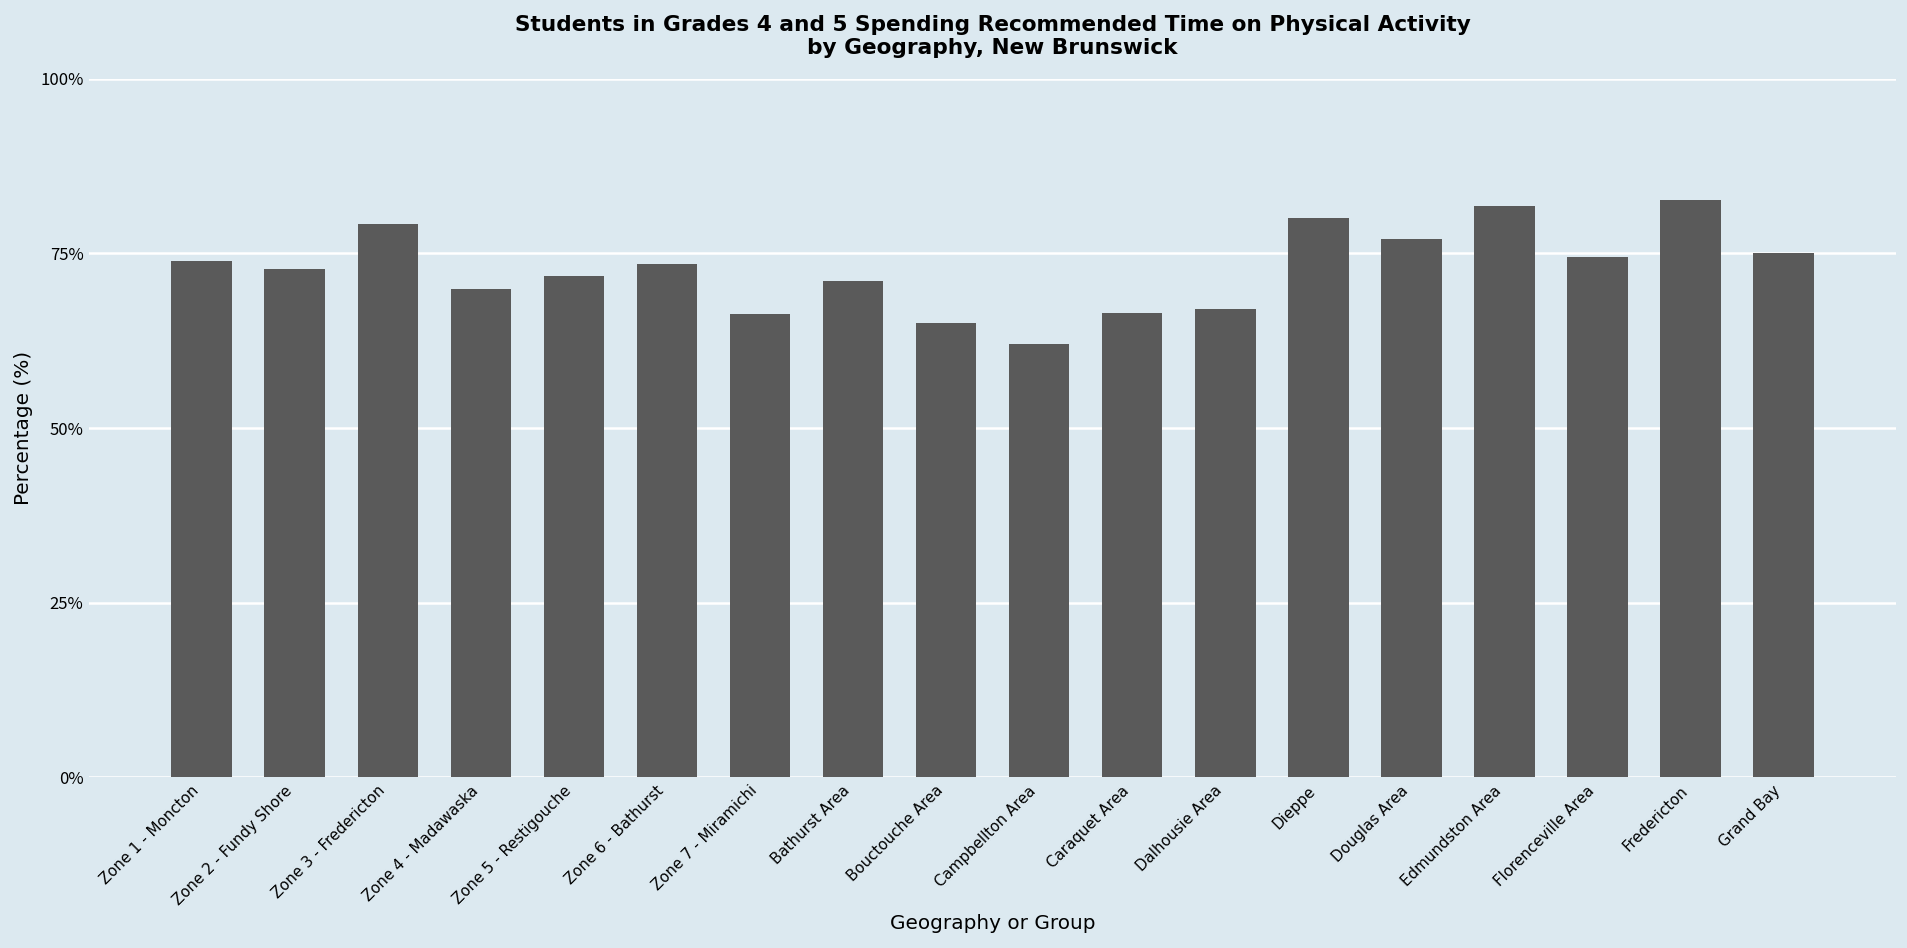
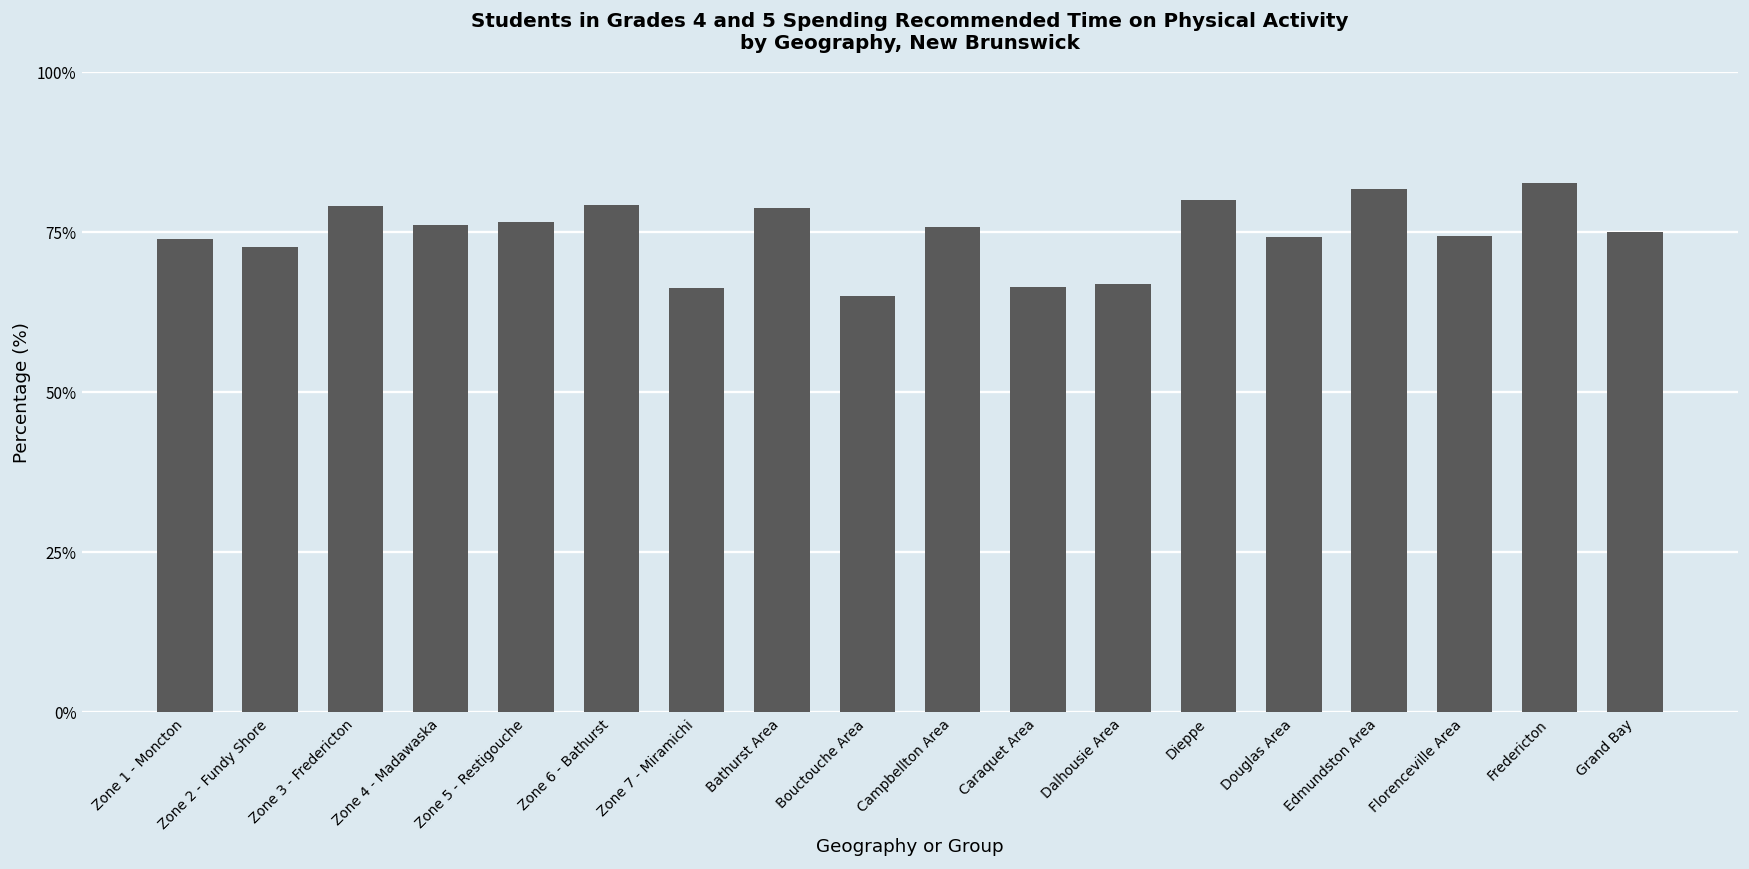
  {
    "Zone 1 - Moncton": "74%",
    "Zone 2 - Fundy Shore": "73%",
    "Zone 3 - Fredericton": "79%",
-   "Zone 4 - Madawaska": "70%",
-   "Zone 5 - Restigouche": "72%",
-   "Zone 6 - Bathurst": "73%",
+   "Zone 4 - Madawaska": "76%",
+   "Zone 5 - Restigouche": "77%",
+   "Zone 6 - Bathurst": "79%",
    "Zone 7 - Miramichi": "66%",
-   "Bathurst Area": "71%",
+   "Bathurst Area": "79%",
    "Bouctouche Area": "65%",
-   "Campbellton Area": "62%",
+   "Campbellton Area": "76%",
    "Caraquet Area": "66%",
    "Dalhousie Area": "67%",
    "Dieppe": "80%",
-   "Douglas Area": "77%",
+   "Douglas Area": "74%",
    "Edmundston Area": "82%",
    "Florenceville Area": "74%",
    "Fredericton": "83%",
    "Grand Bay": "75%"
  }
